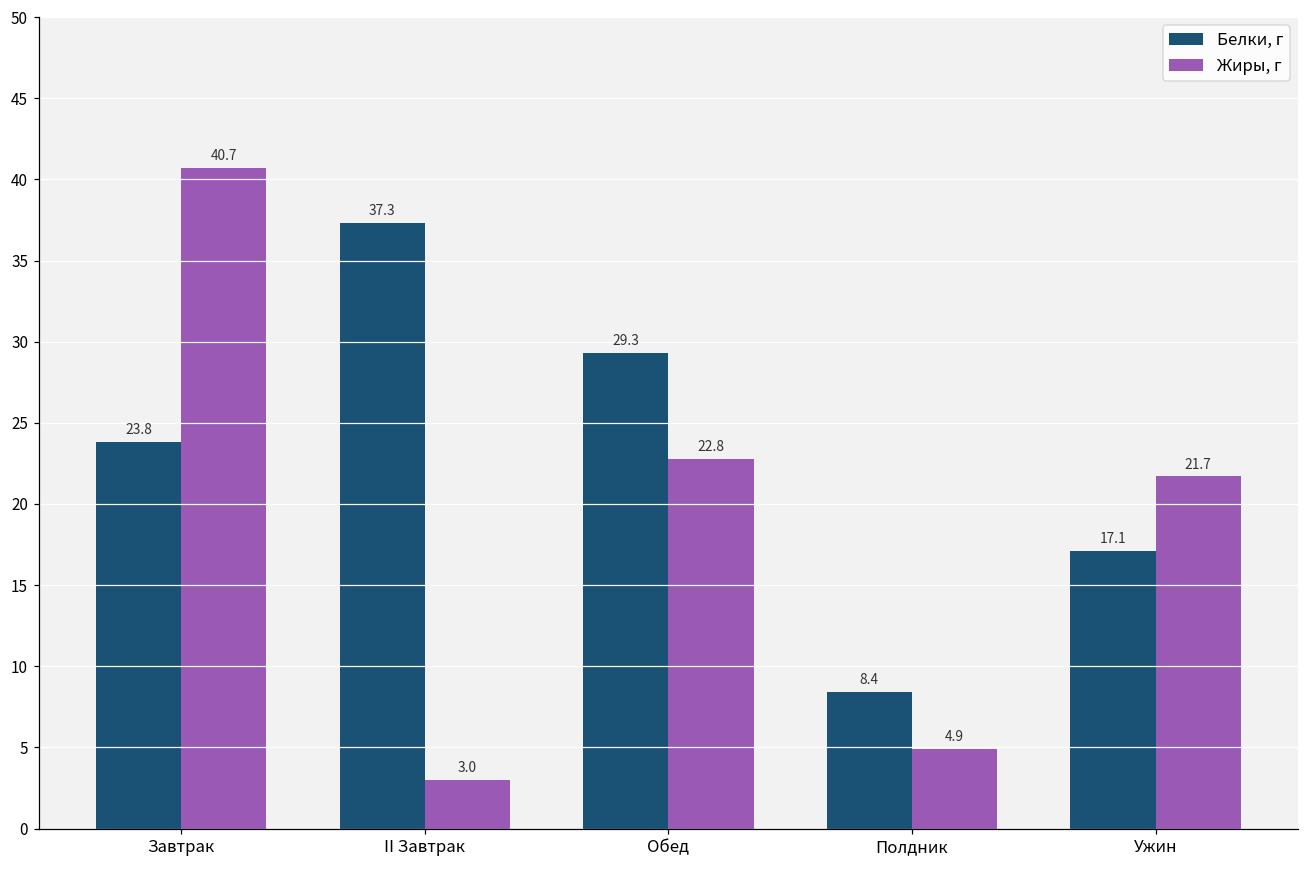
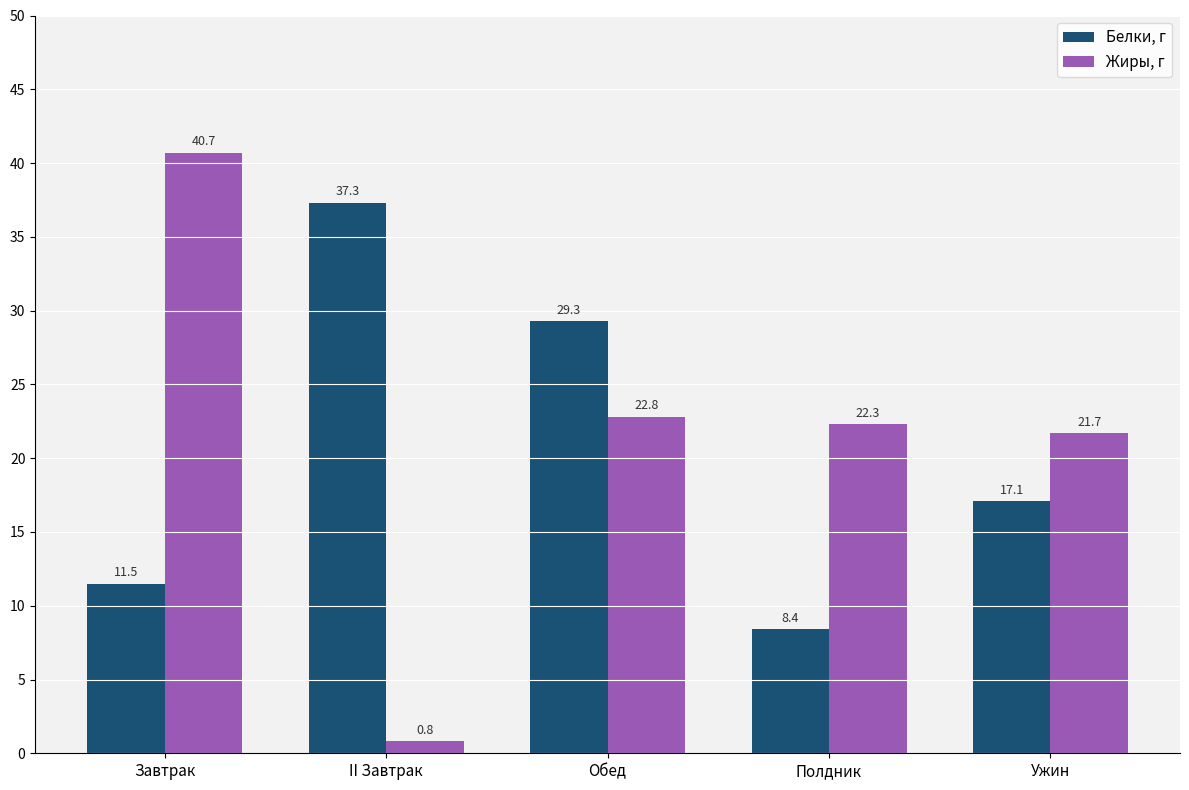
  {
    "Белки, г": {
-     "Завтрак": 23.8,
+     "Завтрак": 11.5,
      "II Завтрак": 37.3,
      "Обед": 29.3,
      "Полдник": 8.4,
      "Ужин": 17.1
    },
    "Жиры, г": {
      "Завтрак": 40.7,
-     "II Завтрак": 3.0,
+     "II Завтрак": 0.8,
      "Обед": 22.8,
-     "Полдник": 4.9,
+     "Полдник": 22.3,
      "Ужин": 21.7
    }
  }
